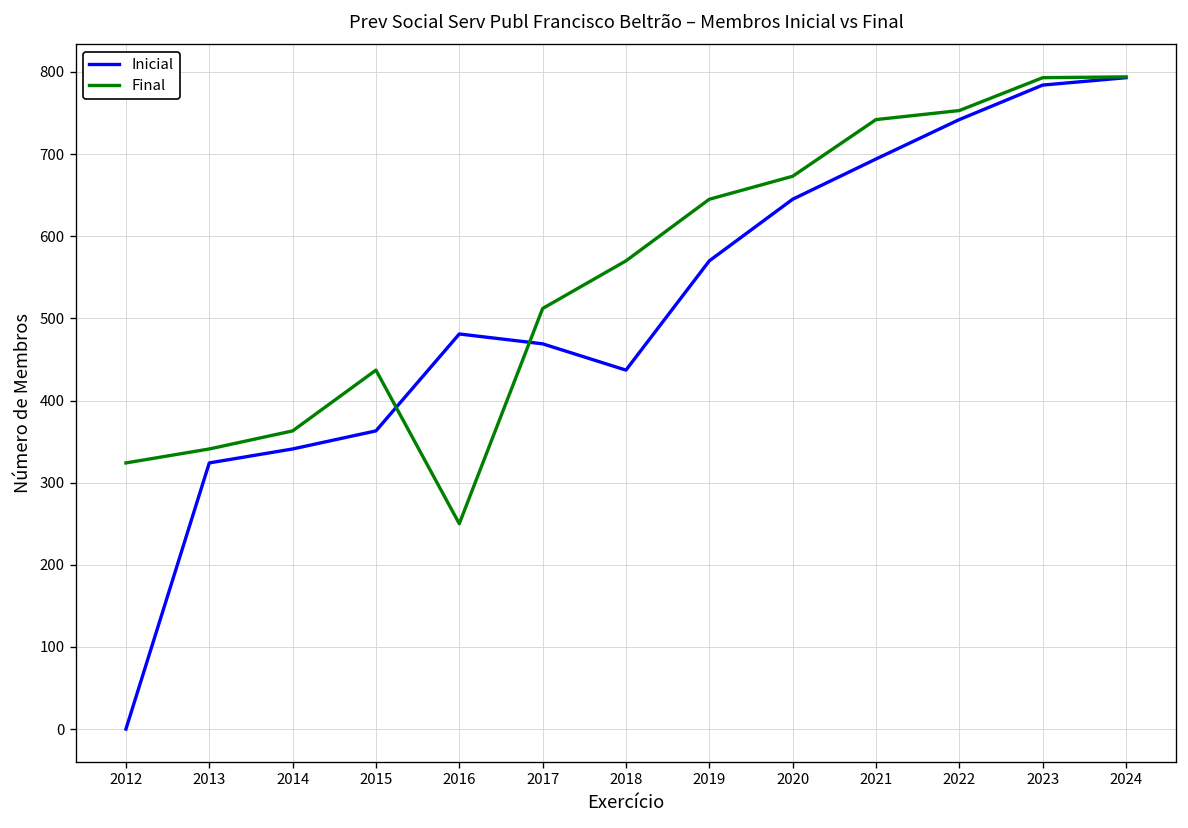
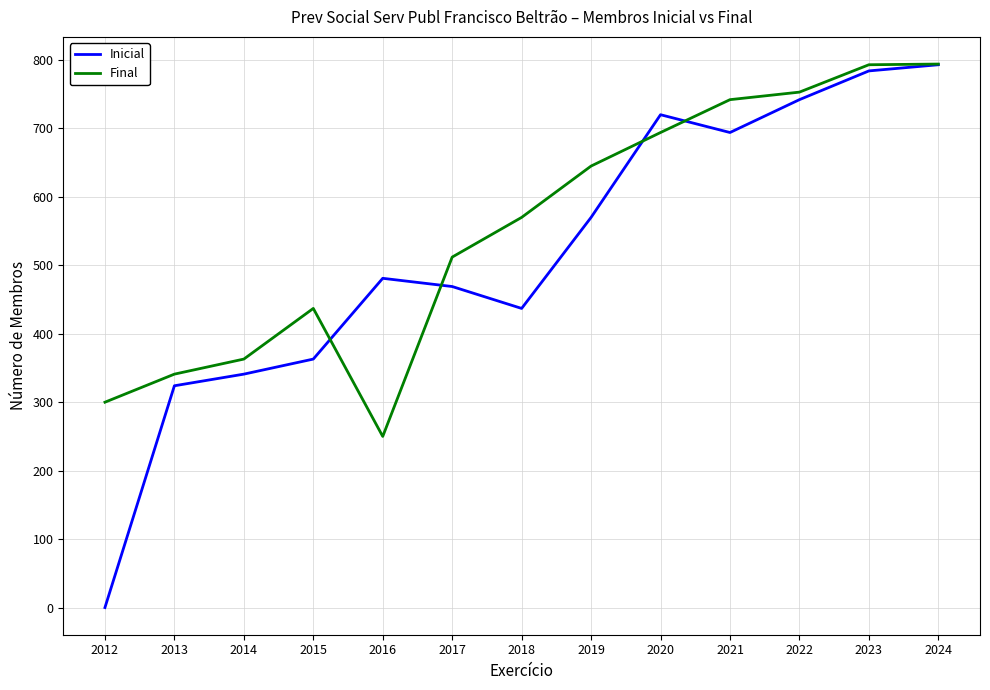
  {
    "Inicial": {
      "2012": 0,
      "2013": 320,
      "2014": 340,
      "2015": 360,
      "2016": 480,
      "2017": 470,
      "2018": 440,
      "2019": 570,
-     "2020": 650,
+     "2020": 720,
      "2021": 690,
      "2022": 740,
      "2023": 780
    },
    "Final": {
-     "2012": 320,
+     "2012": 300,
      "2013": 340,
      "2014": 360,
      "2015": 440,
      "2016": 250,
      "2017": 510,
      "2018": 570,
      "2019": 650,
-     "2020": 670,
+     "2020": 690,
      "2021": 740,
      "2022": 750,
      "2023": 790
    }
  }
